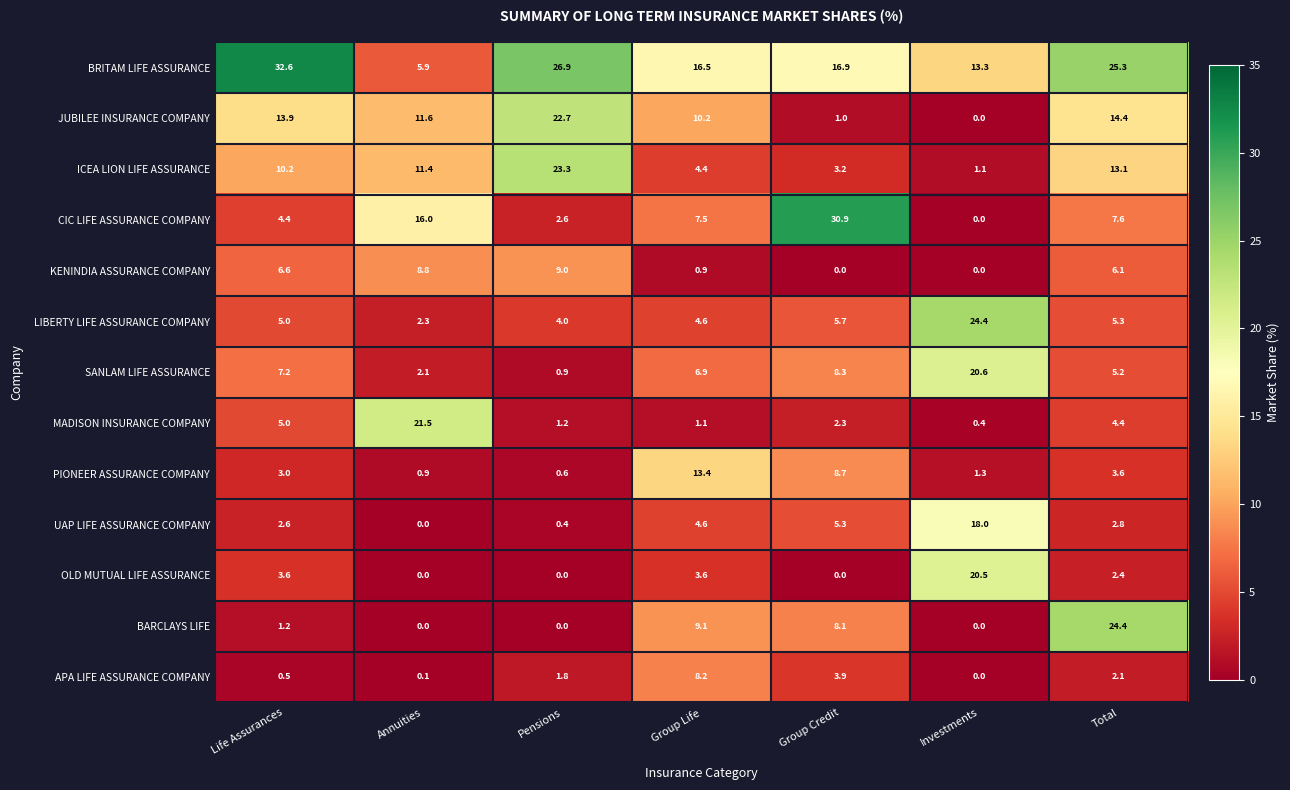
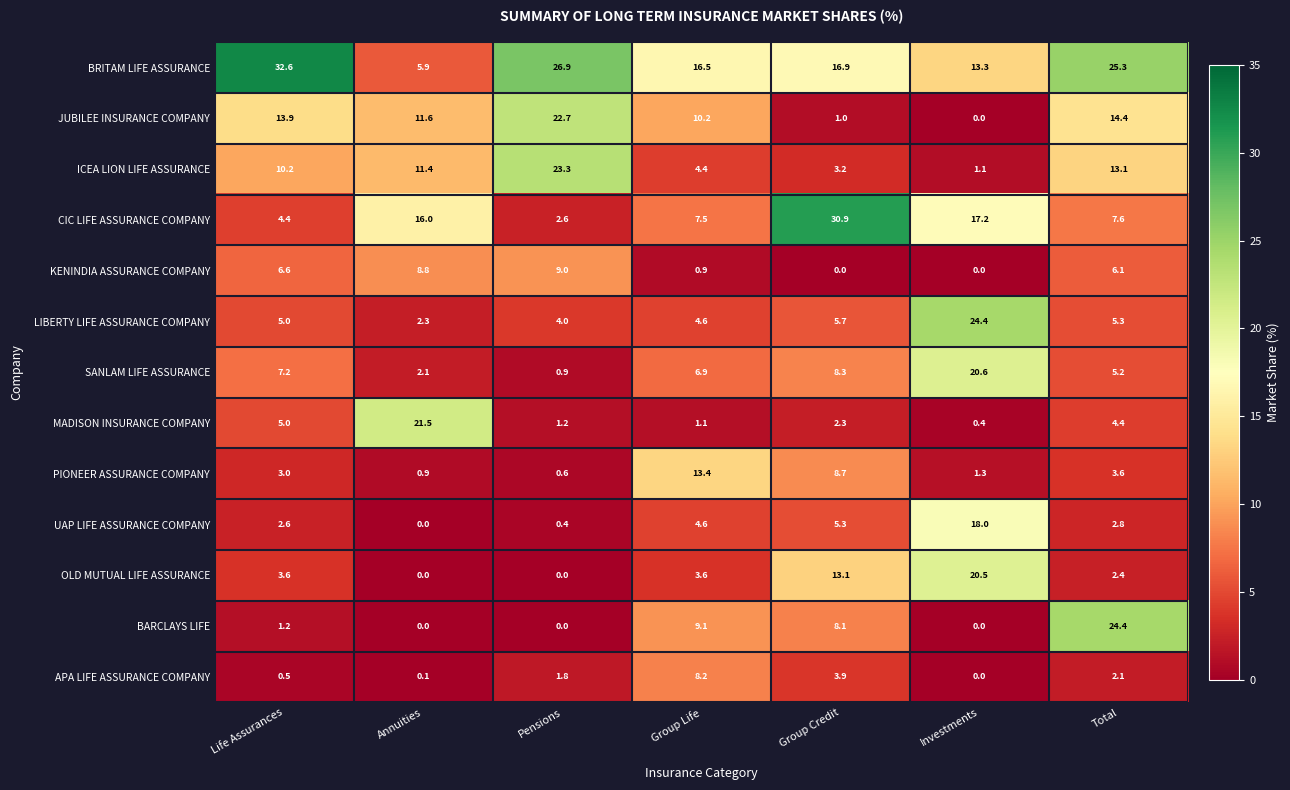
  {
    "BRITAM LIFE ASSURANCE": {
      "Life Assurances": 32.6,
      "Annuities": 5.9,
      "Pensions": 26.9,
      "Group Life": 16.5,
      "Group Credit": 16.9,
      "Investments": 13.3,
      "Total": 25.3
    },
    "JUBILEE INSURANCE COMPANY": {
      "Life Assurances": 13.9,
      "Annuities": 11.6,
      "Pensions": 22.7,
      "Group Life": 10.2,
      "Group Credit": 1.0,
      "Investments": 0.0,
      "Total": 14.4
    },
    "ICEA LION LIFE ASSURANCE": {
      "Life Assurances": 10.2,
      "Annuities": 11.4,
      "Pensions": 23.3,
      "Group Life": 4.4,
      "Group Credit": 3.2,
      "Investments": 1.1,
      "Total": 13.1
    },
    "CIC LIFE ASSURANCE COMPANY": {
      "Life Assurances": 4.4,
      "Annuities": 16.0,
      "Pensions": 2.6,
      "Group Life": 7.5,
      "Group Credit": 30.9,
-     "Investments": 0.0,
+     "Investments": 17.2,
      "Total": 7.6
    },
    "KENINDIA ASSURANCE COMPANY": {
      "Life Assurances": 6.6,
      "Annuities": 8.8,
      "Pensions": 9.0,
      "Group Life": 0.9,
      "Group Credit": 0.0,
      "Investments": 0.0,
      "Total": 6.1
    },
    "LIBERTY LIFE ASSURANCE COMPANY": {
      "Life Assurances": 5.0,
      "Annuities": 2.3,
      "Pensions": 4.0,
      "Group Life": 4.6,
      "Group Credit": 5.7,
      "Investments": 24.4,
      "Total": 5.3
    },
    "SANLAM LIFE ASSURANCE": {
      "Life Assurances": 7.2,
      "Annuities": 2.1,
      "Pensions": 0.9,
      "Group Life": 6.9,
      "Group Credit": 8.3,
      "Investments": 20.6,
      "Total": 5.2
    },
    "MADISON INSURANCE COMPANY": {
      "Life Assurances": 5.0,
      "Annuities": 21.5,
      "Pensions": 1.2,
      "Group Life": 1.1,
      "Group Credit": 2.3,
      "Investments": 0.4,
      "Total": 4.4
    },
    "PIONEER ASSURANCE COMPANY": {
      "Life Assurances": 3.0,
      "Annuities": 0.9,
      "Pensions": 0.6,
      "Group Life": 13.4,
      "Group Credit": 8.7,
      "Investments": 1.3,
      "Total": 3.6
    },
    "UAP LIFE ASSURANCE COMPANY": {
      "Life Assurances": 2.6,
      "Annuities": 0.0,
      "Pensions": 0.4,
      "Group Life": 4.6,
      "Group Credit": 5.3,
      "Investments": 18.0,
      "Total": 2.8
    },
    "OLD MUTUAL LIFE ASSURANCE": {
      "Life Assurances": 3.6,
      "Annuities": 0.0,
      "Pensions": 0.0,
      "Group Life": 3.6,
-     "Group Credit": 0.0,
+     "Group Credit": 13.1,
      "Investments": 20.5,
      "Total": 2.4
    },
    "BARCLAYS LIFE": {
      "Life Assurances": 1.2,
      "Annuities": 0.0,
      "Pensions": 0.0,
      "Group Life": 9.1,
      "Group Credit": 8.1,
      "Investments": 0.0,
      "Total": 24.4
    },
    "APA LIFE ASSURANCE COMPANY": {
      "Life Assurances": 0.5,
      "Annuities": 0.1,
      "Pensions": 1.8,
      "Group Life": 8.2,
      "Group Credit": 3.9,
      "Investments": 0.0,
      "Total": 2.1
    }
  }
